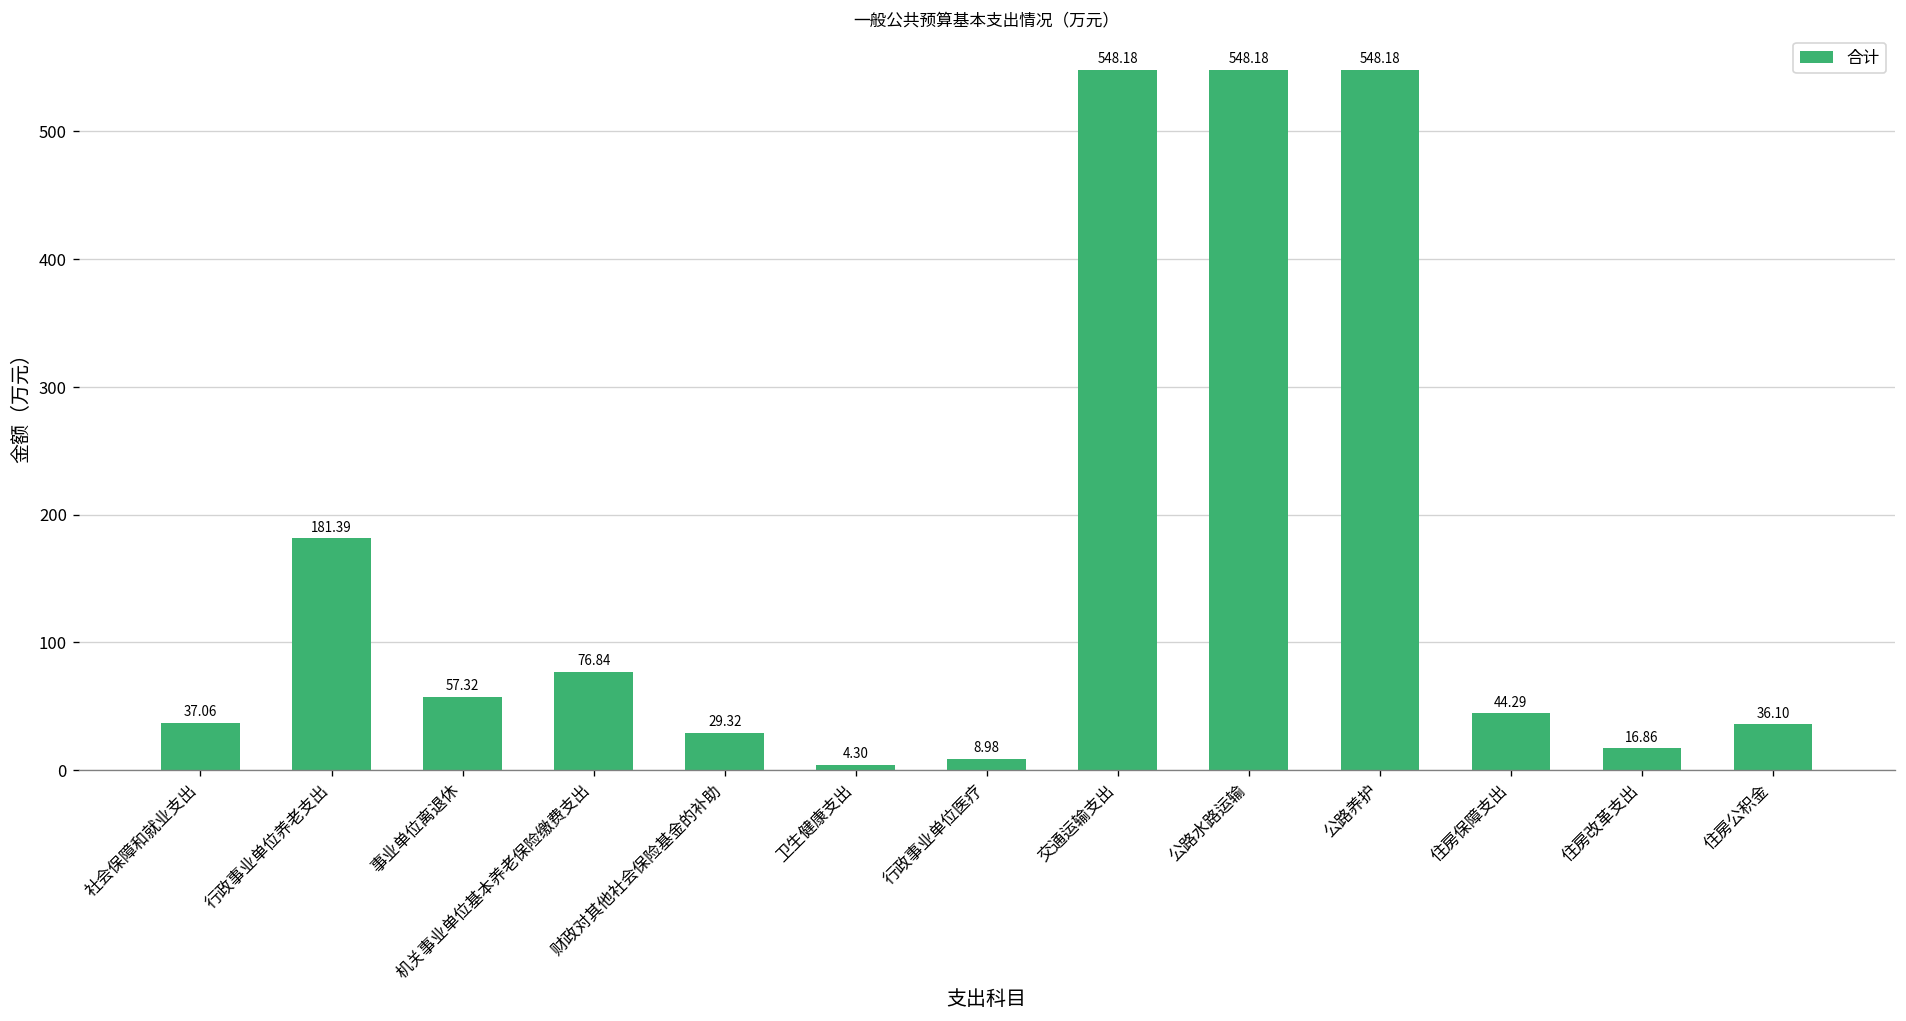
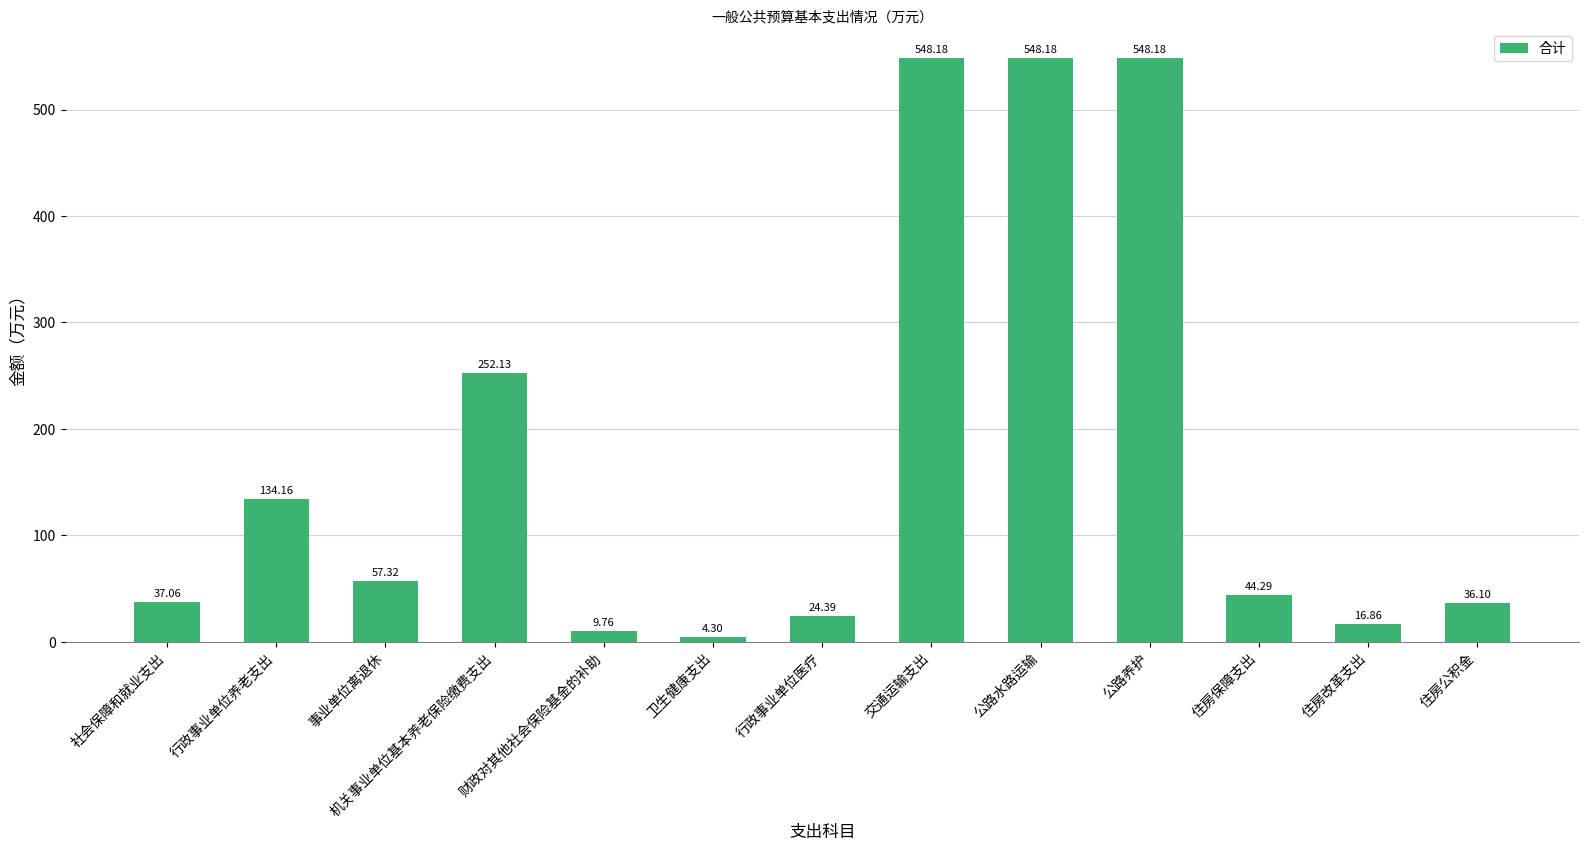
  {
    "社会保障和就业支出": 37.06,
-   "行政事业单位养老支出": 181.39,
+   "行政事业单位养老支出": 134.16,
    "事业单位离退休": 57.32,
-   "机关事业单位基本养老保险缴费支出": 76.84,
-   "财政对其他社会保险基金的补助": 29.32,
+   "机关事业单位基本养老保险缴费支出": 252.13,
+   "财政对其他社会保险基金的补助": 9.76,
    "卫生健康支出": 4.30,
-   "行政事业单位医疗": 8.98,
+   "行政事业单位医疗": 24.39,
    "交通运输支出": 548.18,
    "公路水路运输": 548.18,
    "公路养护": 548.18,
    "住房保障支出": 44.29,
    "住房改革支出": 16.86,
    "住房公积金": 36.10
  }
